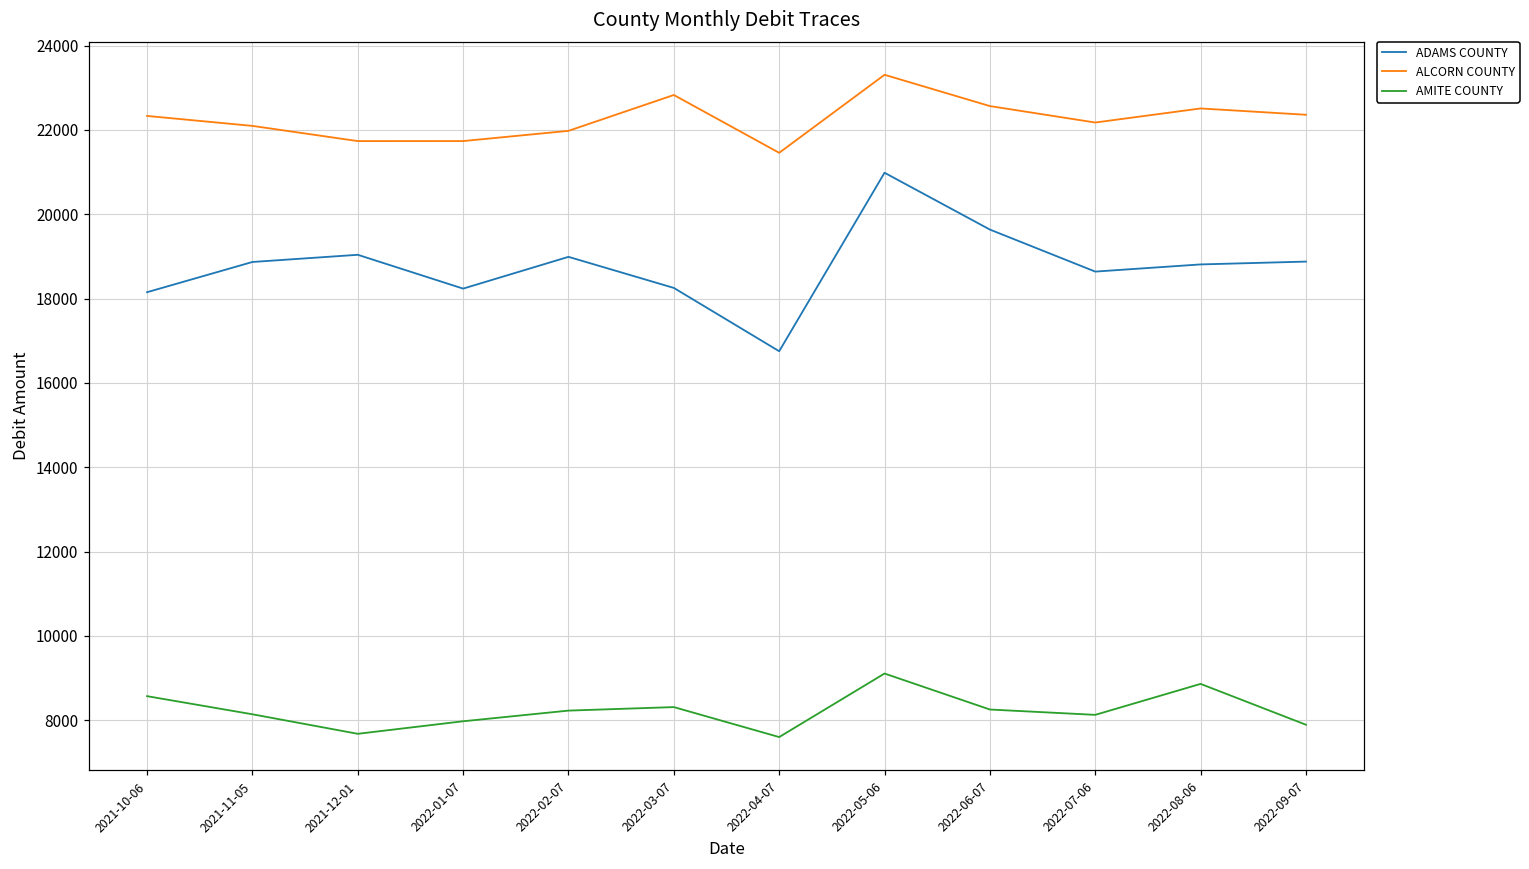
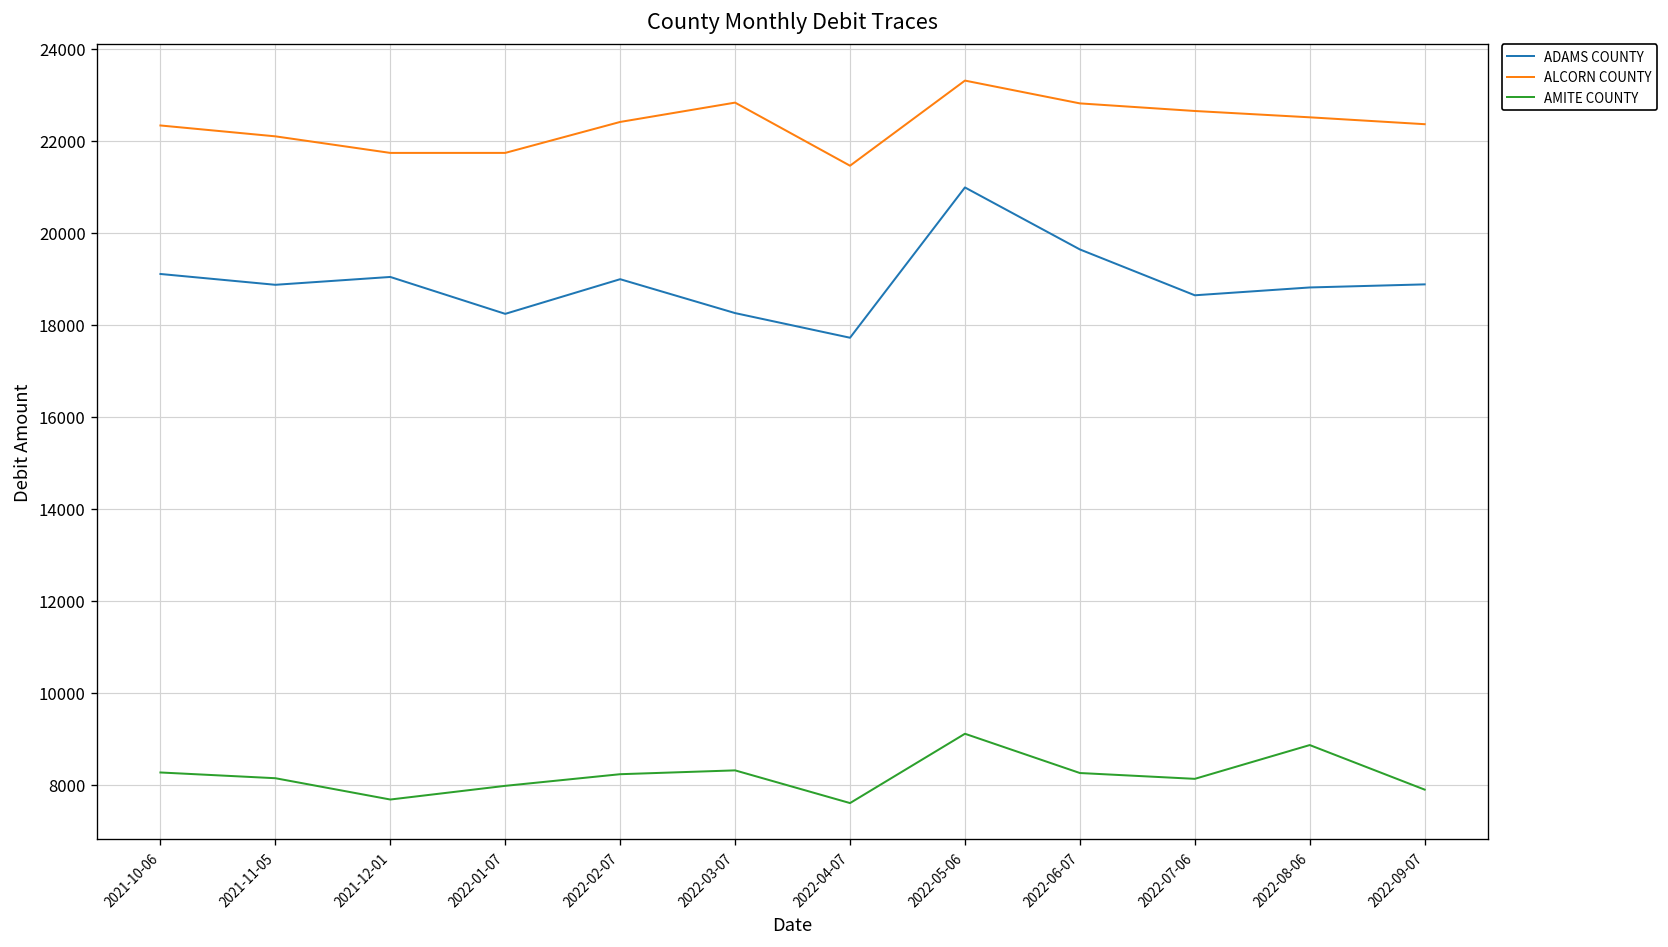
  {
    "ADAMS COUNTY": {
-     "2021-10-06": 18200,
+     "2021-10-06": 19100,
      "2021-11-05": 18900,
      "2021-12-01": 19000,
      "2022-01-07": 18200,
      "2022-02-07": 19000,
      "2022-03-07": 18300,
-     "2022-04-07": 16800,
+     "2022-04-07": 17700,
      "2022-05-06": 21000,
      "2022-06-07": 19600,
      "2022-07-06": 18600,
      "2022-08-06": 18800,
      "2022-09-07": 18900
    },
    "ALCORN COUNTY": {
      "2021-10-06": 22300,
      "2021-11-05": 22100,
      "2021-12-01": 21700,
      "2022-01-07": 21700,
-     "2022-02-07": 22000,
+     "2022-02-07": 22400,
      "2022-03-07": 22800,
      "2022-04-07": 21500,
      "2022-05-06": 23300,
-     "2022-06-07": 22600,
-     "2022-07-06": 22200,
+     "2022-06-07": 22800,
+     "2022-07-06": 22600,
      "2022-08-06": 22500,
      "2022-09-07": 22400
    },
    "AMITE COUNTY": {
-     "2021-10-06": 8600,
+     "2021-10-06": 8300,
      "2021-11-05": 8100,
      "2021-12-01": 7700,
      "2022-01-07": 8000,
      "2022-02-07": 8200,
      "2022-03-07": 8300,
      "2022-04-07": 7600,
      "2022-05-06": 9100,
      "2022-06-07": 8300,
      "2022-07-06": 8100,
      "2022-08-06": 8900,
      "2022-09-07": 7900
    }
  }
